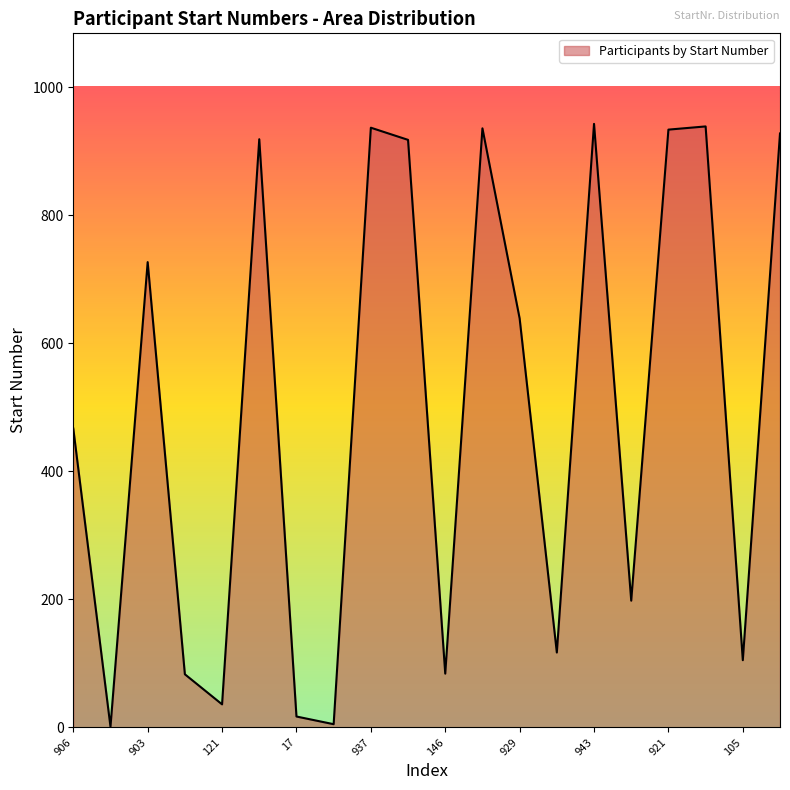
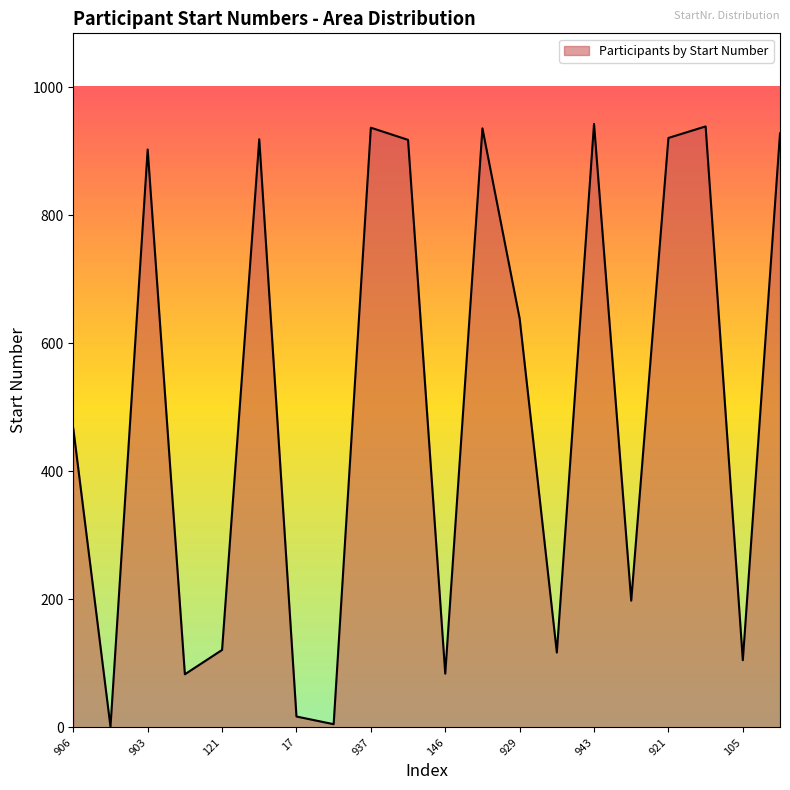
  {
    "906": 470,
-   "903": 730,
-   "121": 40,
+   "903": 900,
+   "121": 120,
    "17": 20,
    "937": 940,
    "146": 80,
    "929": 640,
    "943": 940,
-   "921": 930,
+   "921": 920,
    "105": 110
  }
